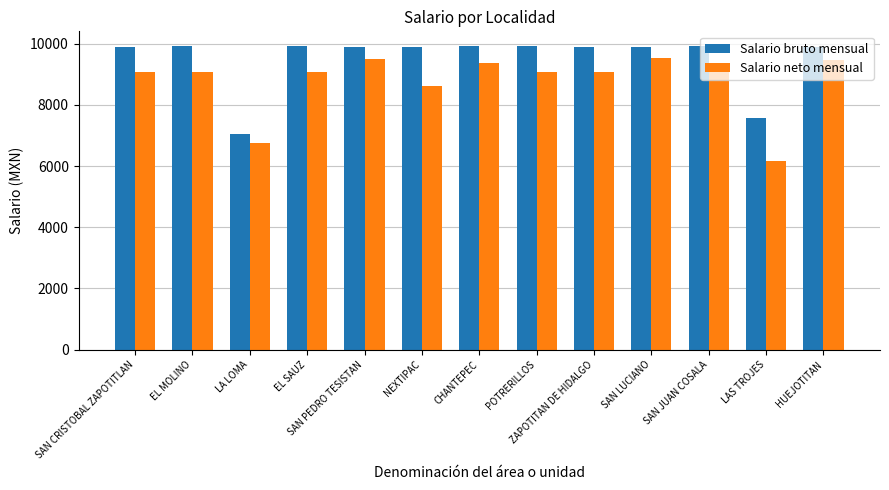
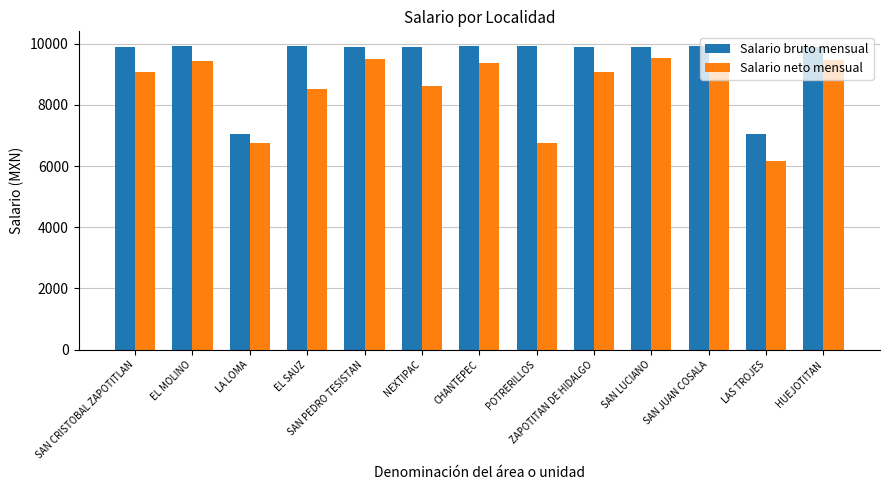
  {
    "Salario bruto mensual": {
      "SAN CRISTOBAL ZAPOTITLAN": 9900,
      "EL MOLINO": 9900,
      "LA LOMA": 7000,
      "EL SAUZ": 9900,
      "SAN PEDRO TESISTAN": 9900,
      "NEXTIPAC": 9900,
      "CHANTEPEC": 9900,
      "POTRERILLOS": 9900,
      "ZAPOTITAN DE HIDALGO": 9900,
      "SAN LUCIANO": 9900,
      "SAN JUAN COSALA": 9900,
-     "LAS TROJES": 7600
+     "LAS TROJES": 7000
    },
    "Salario neto mensual": {
      "SAN CRISTOBAL ZAPOTITLAN": 9100,
-     "EL MOLINO": 9100,
+     "EL MOLINO": 9400,
      "LA LOMA": 6800,
-     "EL SAUZ": 9100,
+     "EL SAUZ": 8500,
      "SAN PEDRO TESISTAN": 9500,
      "NEXTIPAC": 8600,
      "CHANTEPEC": 9400,
-     "POTRERILLOS": 9100,
+     "POTRERILLOS": 6700,
      "ZAPOTITAN DE HIDALGO": 9100,
      "SAN LUCIANO": 9500,
      "LAS TROJES": 6200
    }
  }
